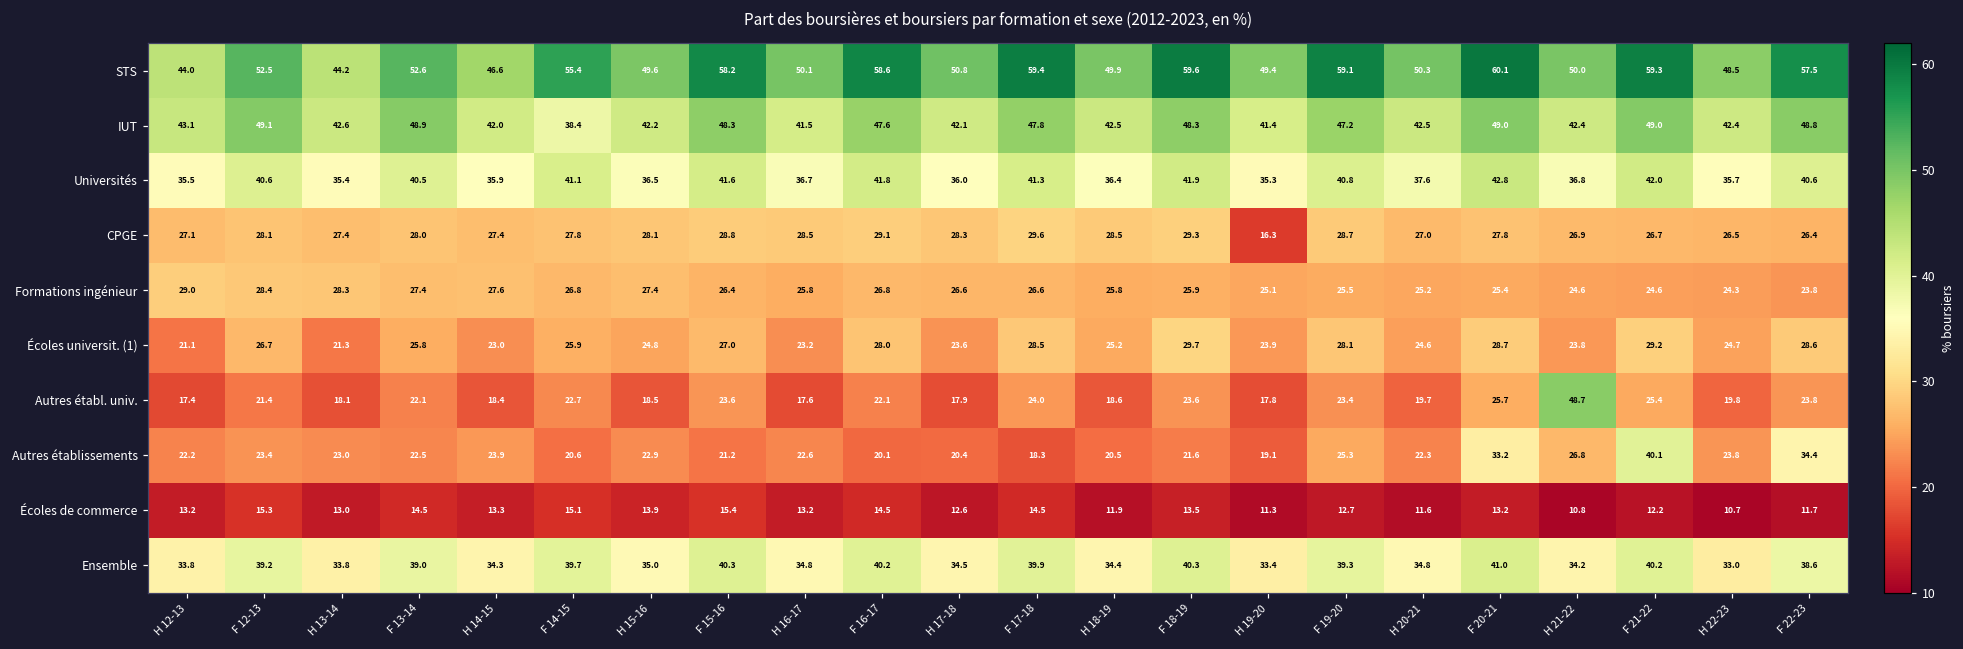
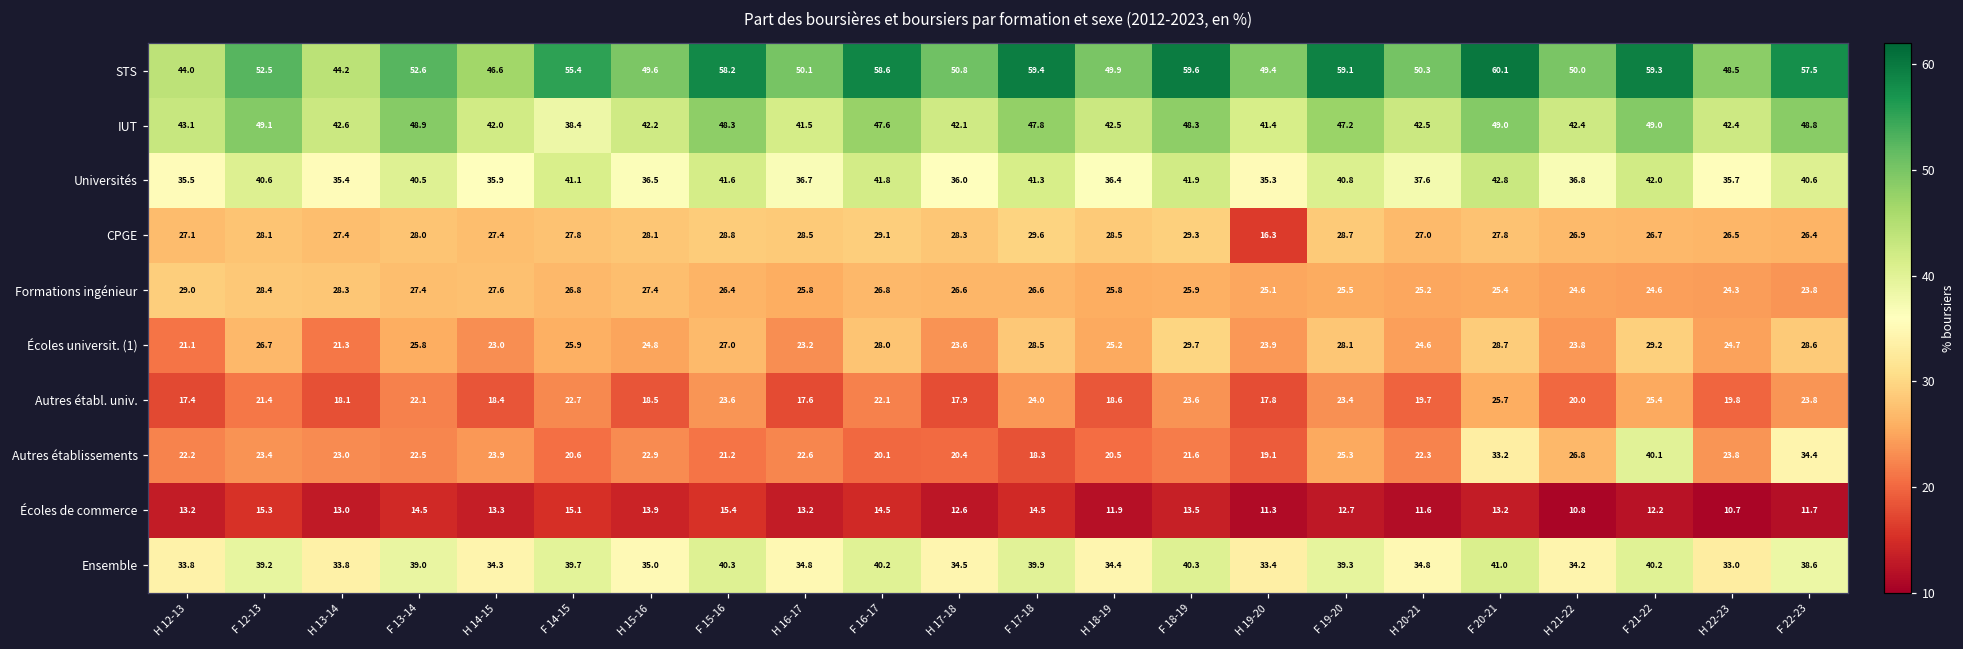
  {
    "Autres établ. univ.": {
      "H 12-13": 17.4,
      "F 12-13": 21.4,
      "H 13-14": 18.1,
      "F 13-14": 22.1,
      "H 14-15": 18.4,
      "F 14-15": 22.7,
      "H 15-16": 18.5,
      "F 15-16": 23.6,
      "H 16-17": 17.6,
      "F 16-17": 22.1,
      "H 17-18": 17.9,
      "F 17-18": 24.0,
      "H 18-19": 18.6,
      "F 18-19": 23.6,
      "H 19-20": 17.8,
      "F 19-20": 23.4,
      "H 20-21": 19.7,
      "F 20-21": 25.7,
-     "H 21-22": 48.7,
+     "H 21-22": 20.0,
      "F 21-22": 25.4,
      "H 22-23": 19.8,
      "F 22-23": 23.8
    }
  }
